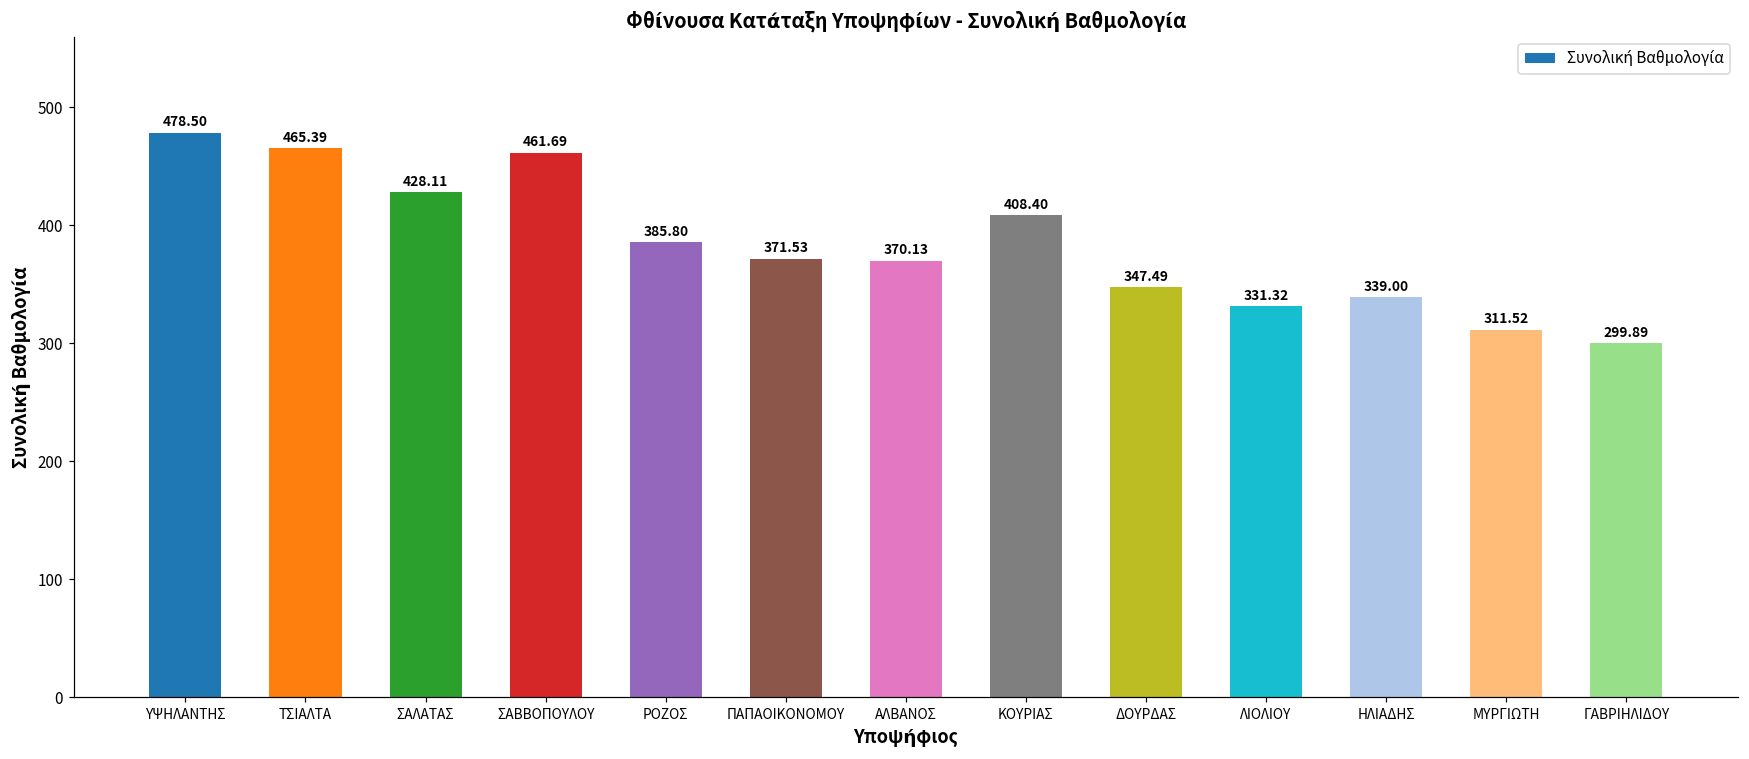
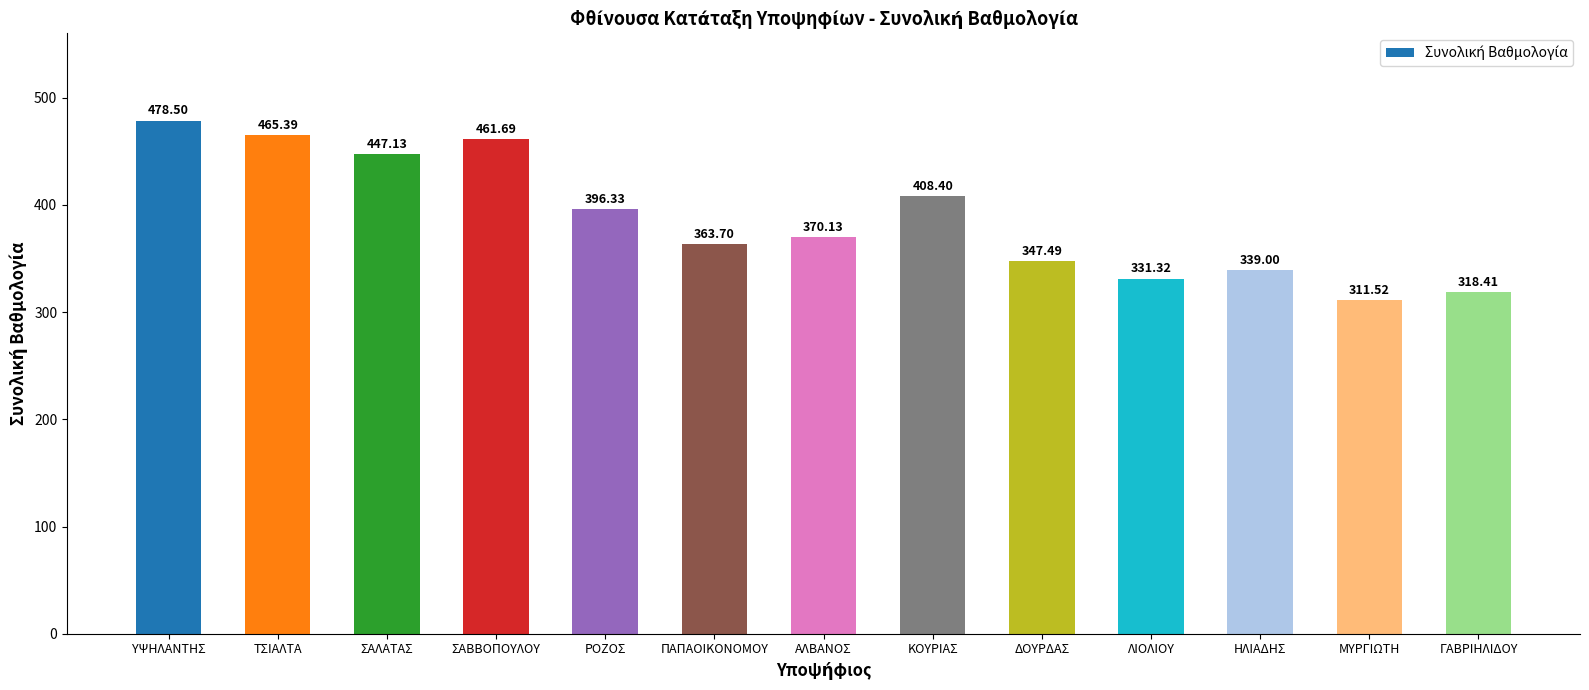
  {
    "ΥΨΗΛΑΝΤΗΣ": 478.50,
    "ΤΣΙΑΛΤΑ": 465.39,
-   "ΣΑΛΑΤΑΣ": 428.11,
+   "ΣΑΛΑΤΑΣ": 447.13,
    "ΣΑΒΒΟΠΟΥΛΟΥ": 461.69,
-   "ΡΟΖΟΣ": 385.80,
-   "ΠΑΠΑΟΙΚΟΝΟΜΟΥ": 371.53,
+   "ΡΟΖΟΣ": 396.33,
+   "ΠΑΠΑΟΙΚΟΝΟΜΟΥ": 363.70,
    "ΑΛΒΑΝΟΣ": 370.13,
    "ΚΟΥΡΙΑΣ": 408.40,
    "ΔΟΥΡΔΑΣ": 347.49,
    "ΛΙΟΛΙΟΥ": 331.32,
    "ΗΛΙΑΔΗΣ": 339.00,
    "ΜΥΡΓΙΩΤΗ": 311.52,
-   "ΓΑΒΡΙΗΛΙΔΟΥ": 299.89
+   "ΓΑΒΡΙΗΛΙΔΟΥ": 318.41
  }
